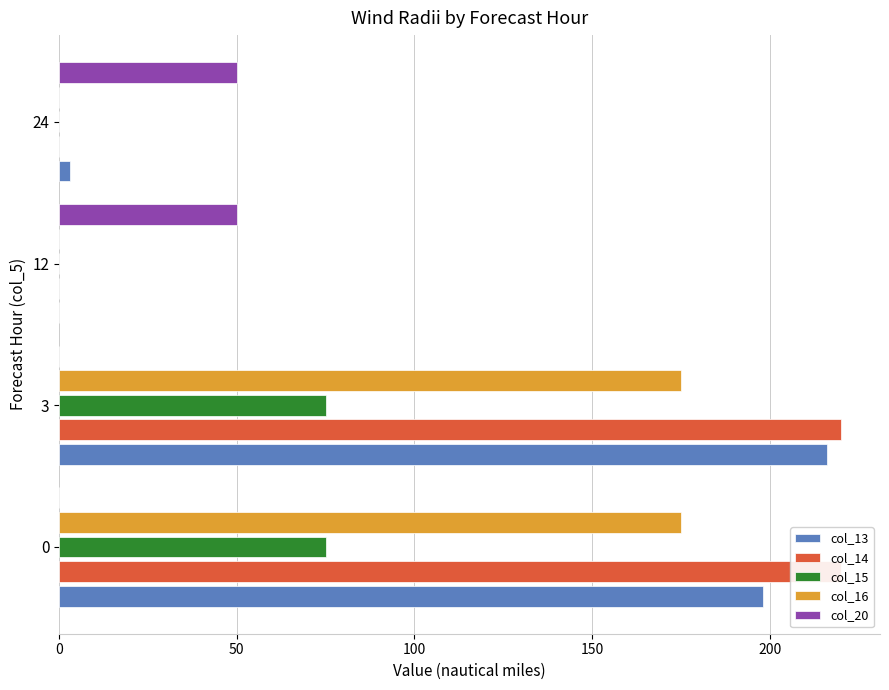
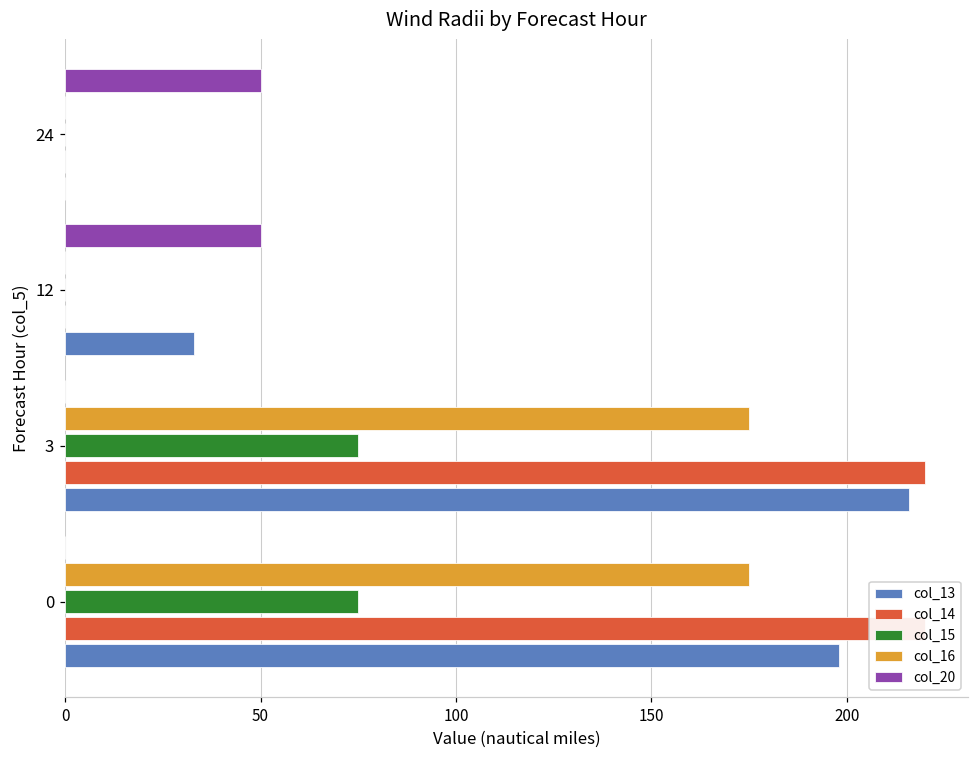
  {
    "col_13": {
-     "24": 3,
-     "12": 0,
+     "24": 0,
+     "12": 33,
      "3": 216,
      "0": 198
    },
    "col_14": {
      "24": 0,
      "12": 0,
      "3": 220
    },
    "col_15": {
      "24": 0,
      "12": 0,
      "3": 75,
      "0": 75
    },
    "col_16": {
      "24": 0,
      "12": 0,
      "3": 175,
      "0": 175
    },
    "col_20": {
      "24": 50,
      "12": 50,
      "3": 0,
      "0": 0
    }
  }
